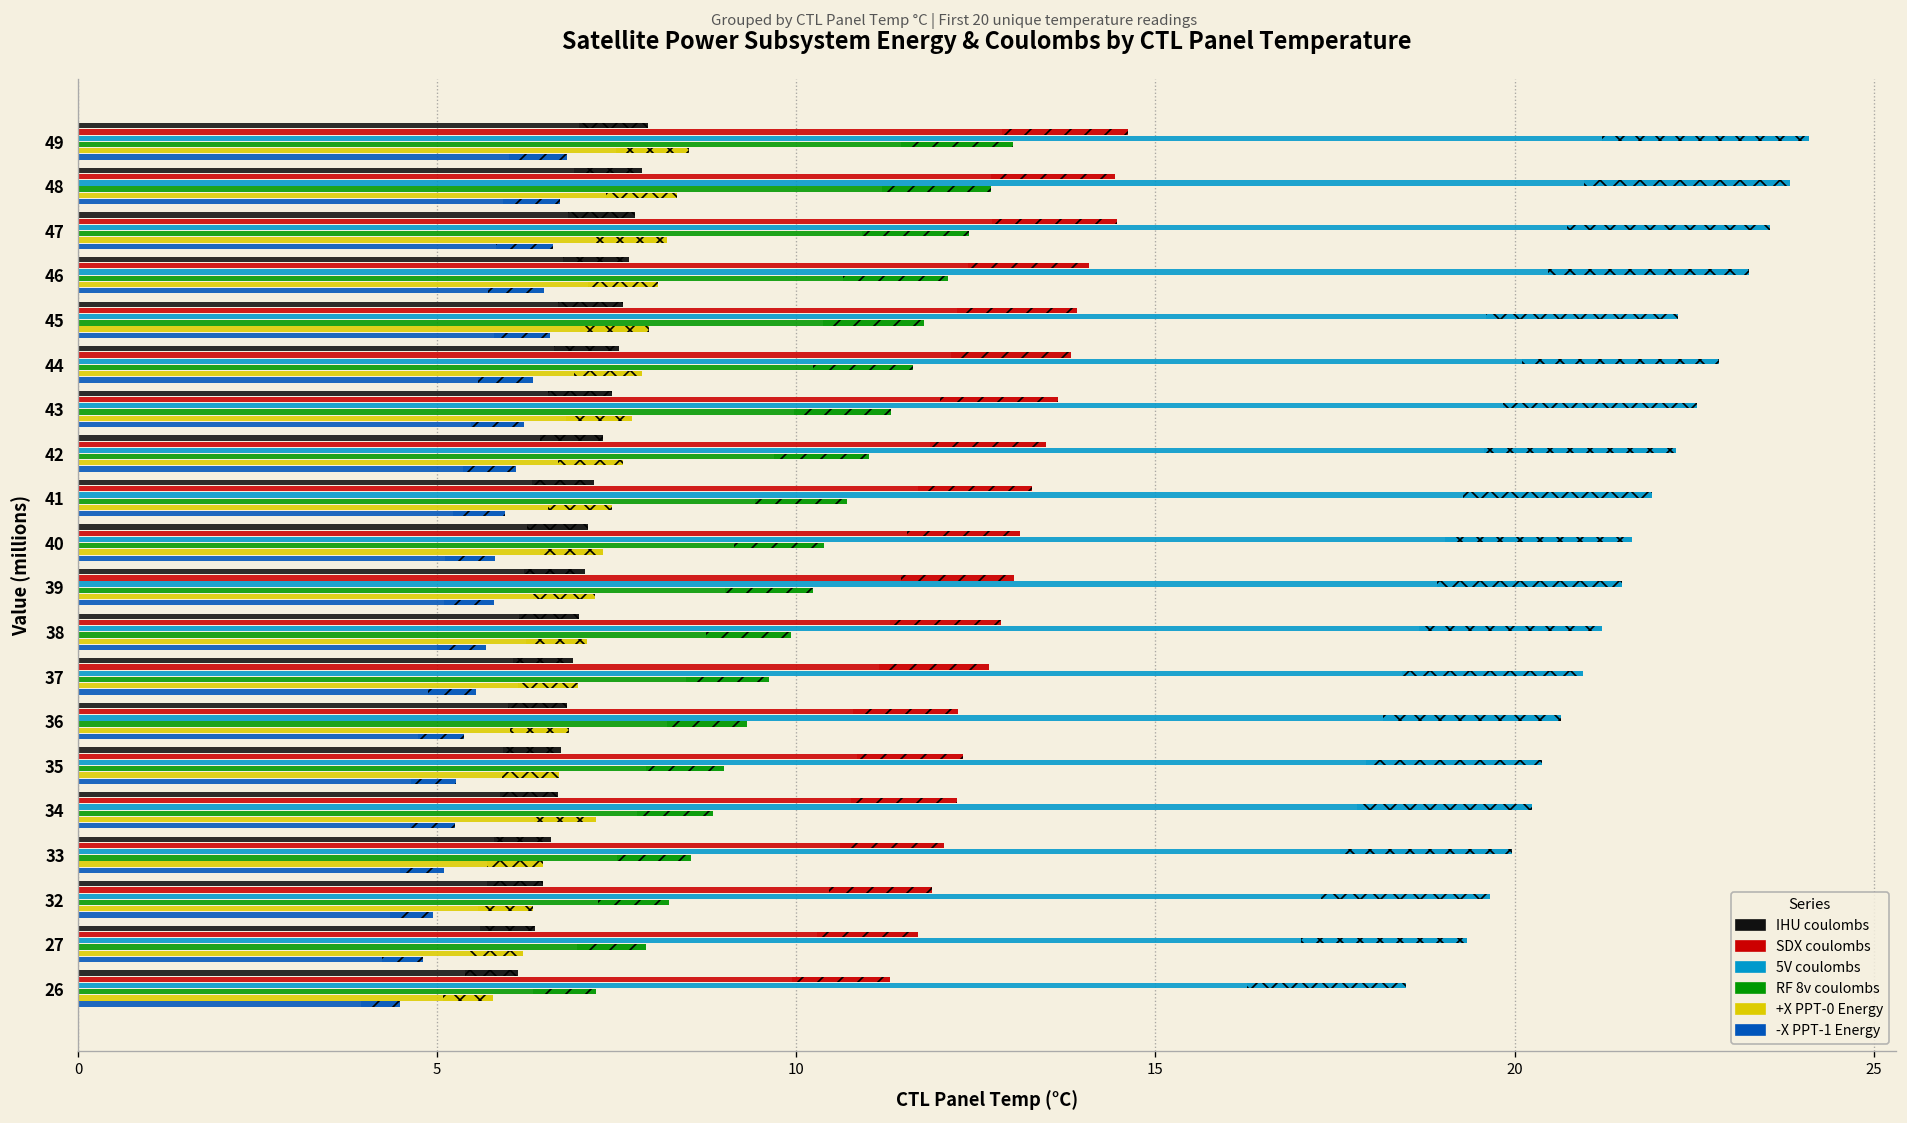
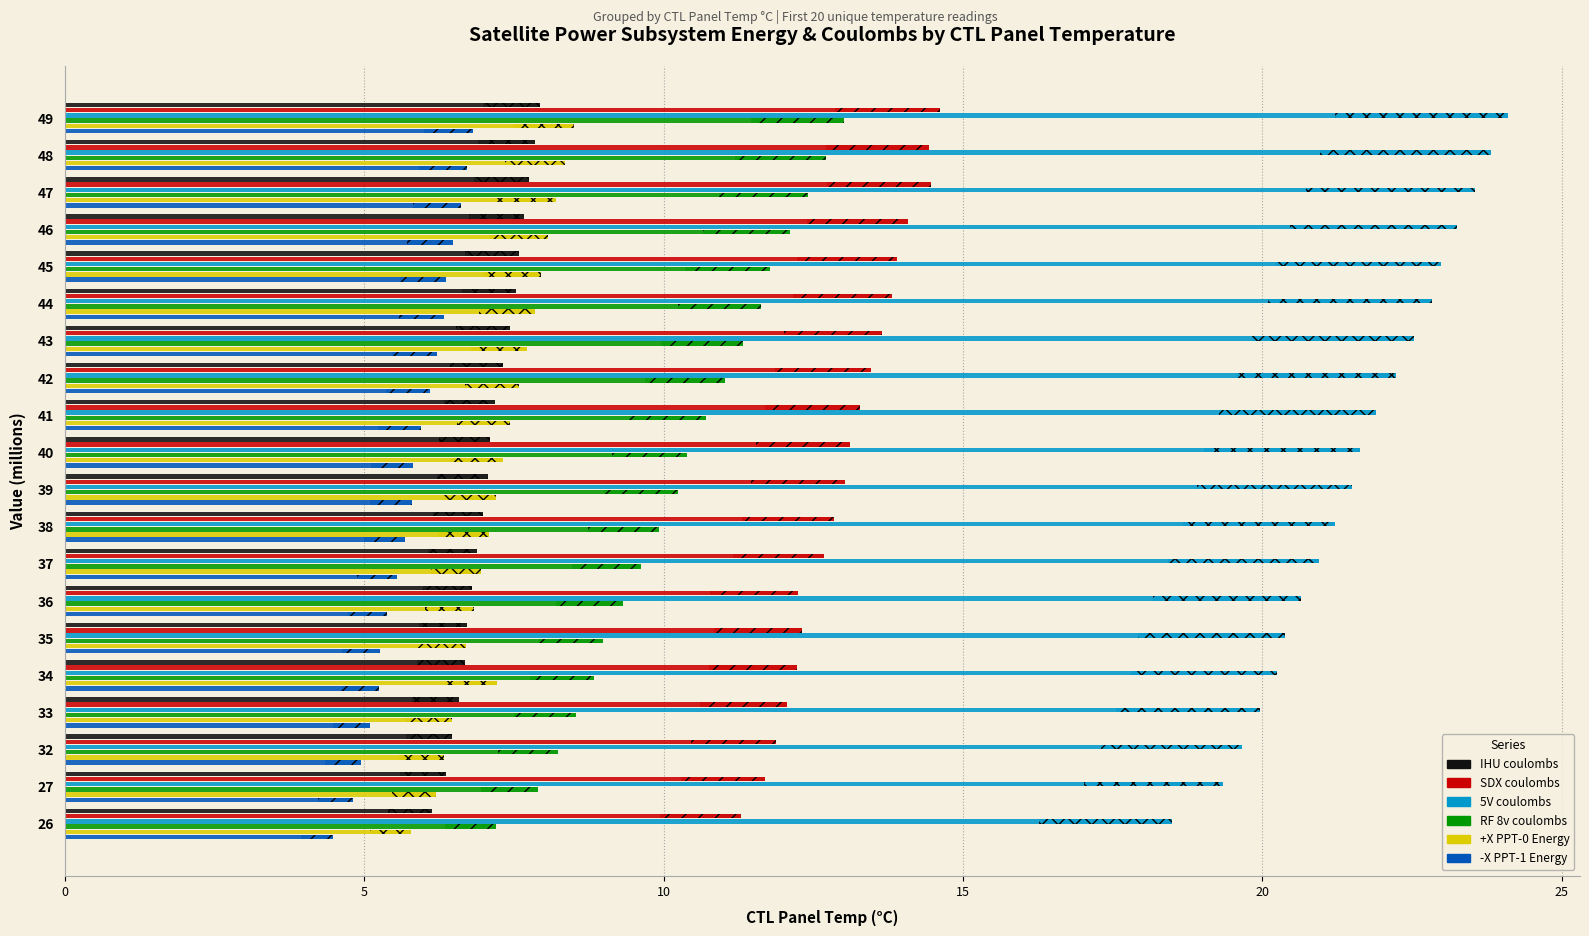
  {
    "IHU coulombs": {
      "49": 7.9,
      "48": 7.8,
      "47": 7.8,
      "46": 7.7,
      "45": 7.6,
      "44": 7.5,
      "43": 7.4,
      "42": 7.3,
      "41": 7.2,
      "40": 7.1,
      "39": 7.1,
      "38": 7.0,
      "37": 6.9,
      "36": 6.8,
      "35": 6.7,
      "34": 6.7,
      "33": 6.6,
      "32": 6.5,
      "27": 6.4,
      "26": 6.1
    },
    "SDX coulombs": {
      "49": 14.6,
      "48": 14.4,
      "47": 14.5,
      "46": 14.1,
      "45": 13.9,
      "44": 13.8,
      "43": 13.6,
      "42": 13.5,
      "41": 13.3,
      "40": 13.1,
      "39": 13.0,
      "38": 12.9,
      "37": 12.7,
      "36": 12.3,
      "35": 12.3,
      "34": 12.2,
      "33": 12.1,
      "32": 11.9,
      "27": 11.7,
      "26": 11.3
    },
    "5V coulombs": {
      "49": 24.1,
      "48": 23.8,
      "47": 23.6,
      "46": 23.3,
-     "45": 22.3,
+     "45": 23.0,
      "44": 22.8,
      "43": 22.5,
      "42": 22.2,
      "41": 21.9,
      "40": 21.6,
      "39": 21.5,
      "38": 21.2,
      "37": 20.9,
      "36": 20.6,
      "35": 20.4,
      "34": 20.2,
      "33": 20.0,
      "32": 19.7,
      "27": 19.3,
      "26": 18.5
    },
    "RF 8v coulombs": {
      "49": 13.0,
      "48": 12.7,
      "47": 12.4,
      "46": 12.1,
      "45": 11.8,
      "44": 11.6,
      "43": 11.3,
      "42": 11.0,
      "41": 10.7,
      "40": 10.4,
      "39": 10.2,
      "38": 9.9,
      "37": 9.6,
      "36": 9.3,
      "35": 9.0,
      "34": 8.8,
      "33": 8.5,
      "32": 8.2,
      "27": 7.9,
      "26": 7.2
    },
    "+X PPT-0 Energy": {
      "49": 8.5,
      "48": 8.3,
      "47": 8.2,
      "46": 8.1,
      "45": 7.9,
      "44": 7.9,
      "43": 7.7,
      "42": 7.6,
      "41": 7.4,
      "40": 7.3,
      "39": 7.2,
      "38": 7.1,
      "37": 7.0,
      "36": 6.8,
      "35": 6.7,
      "34": 7.2,
      "33": 6.5,
      "32": 6.3,
      "27": 6.2,
      "26": 5.8
    },
    "-X PPT-1 Energy": {
      "49": 6.8,
      "48": 6.7,
      "47": 6.6,
      "46": 6.5,
-     "45": 6.6,
+     "45": 6.4,
      "44": 6.3,
      "43": 6.2,
      "42": 6.1,
      "41": 5.9,
      "40": 5.8,
      "39": 5.8,
      "38": 5.7,
      "37": 5.5,
      "36": 5.4,
      "35": 5.3,
      "34": 5.2,
      "33": 5.1,
      "32": 4.9,
      "27": 4.8,
      "26": 4.5
    }
  }
